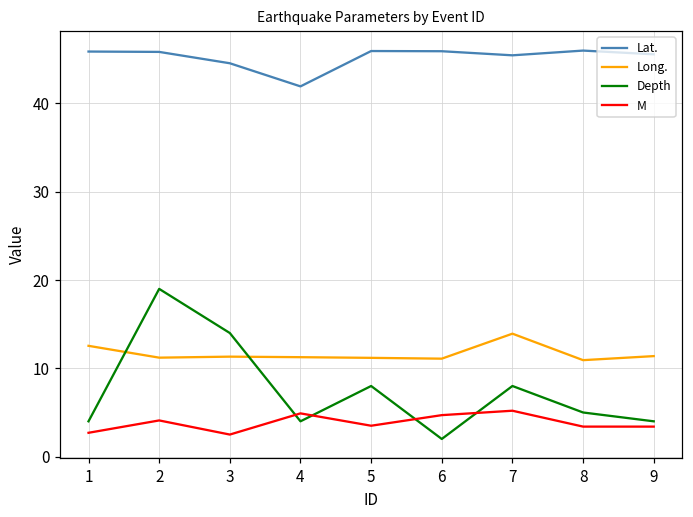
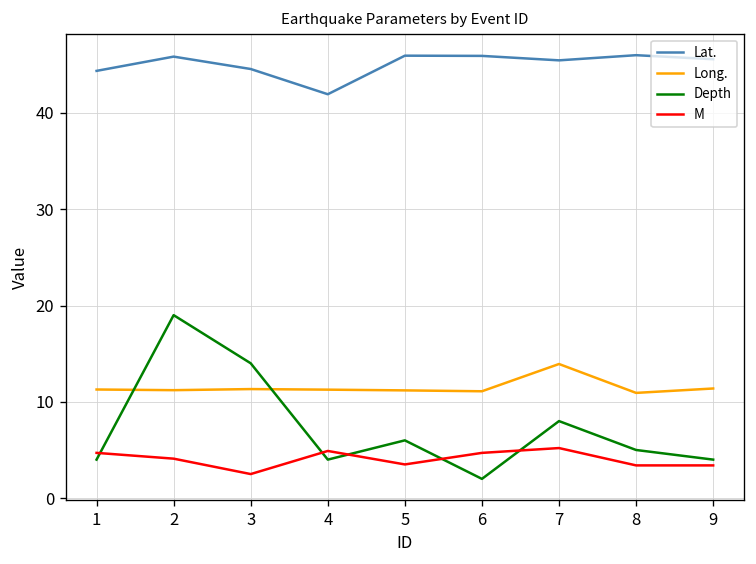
  {
    "Lat.": {
-     "1": 46,
+     "1": 44,
      "2": 46,
      "3": 45,
      "4": 42,
      "5": 46,
      "6": 46,
      "7": 45,
      "8": 46
    },
    "Long.": {
-     "1": 13,
+     "1": 11,
      "2": 11,
      "3": 11,
      "4": 11,
      "5": 11,
      "6": 11,
      "7": 14,
      "8": 11,
      "9": 11
    },
    "Depth": {
      "1": 4,
      "2": 19,
      "3": 14,
      "4": 4,
-     "5": 8,
+     "5": 6,
      "6": 2,
      "7": 8,
      "8": 5,
      "9": 4
    },
    "M": {
-     "1": 3,
+     "1": 5,
      "2": 4,
      "3": 3,
      "4": 5,
      "5": 4,
      "6": 5,
      "7": 5,
      "8": 3,
      "9": 3
    }
  }
